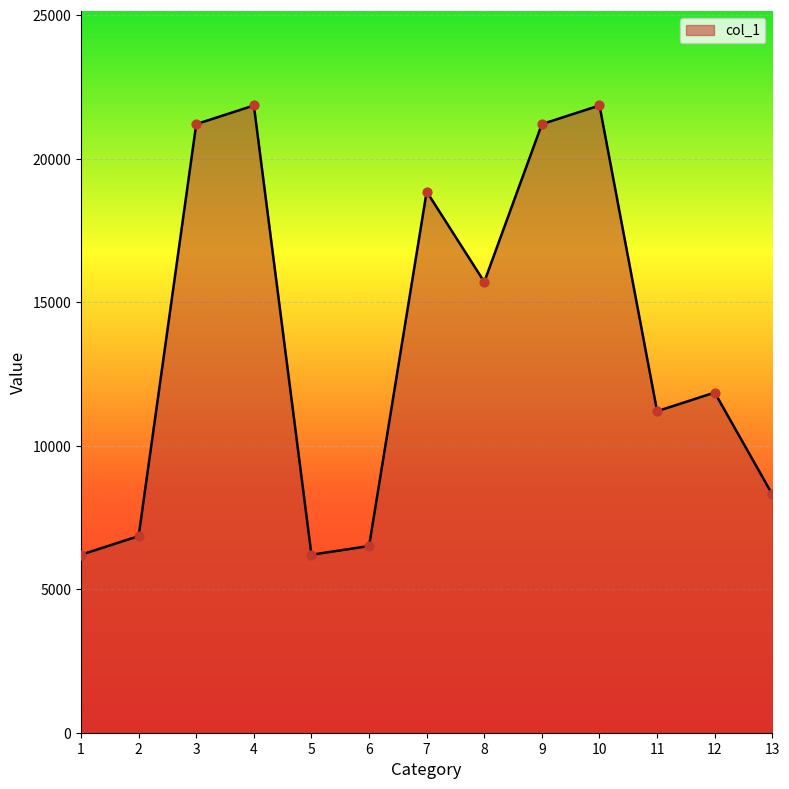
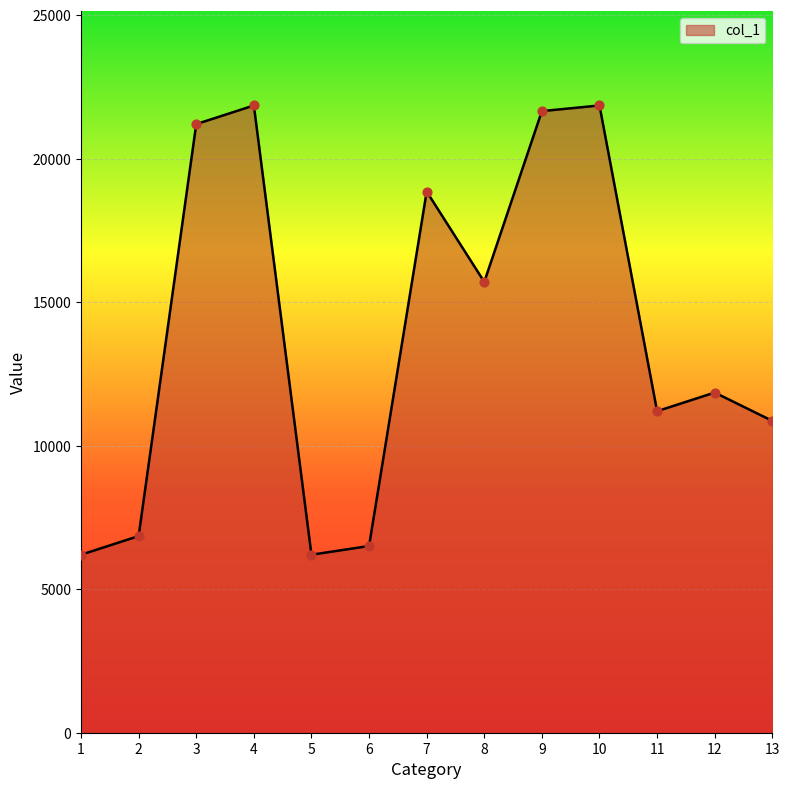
  {
    "1": 6200,
    "2": 6900,
    "3": 21200,
    "4": 21900,
    "5": 6200,
    "6": 6500,
    "7": 18900,
    "8": 15700,
-   "9": 21200,
+   "9": 21700,
    "10": 21900,
    "11": 11200,
    "12": 11900,
-   "13": 8300
+   "13": 10900
  }
